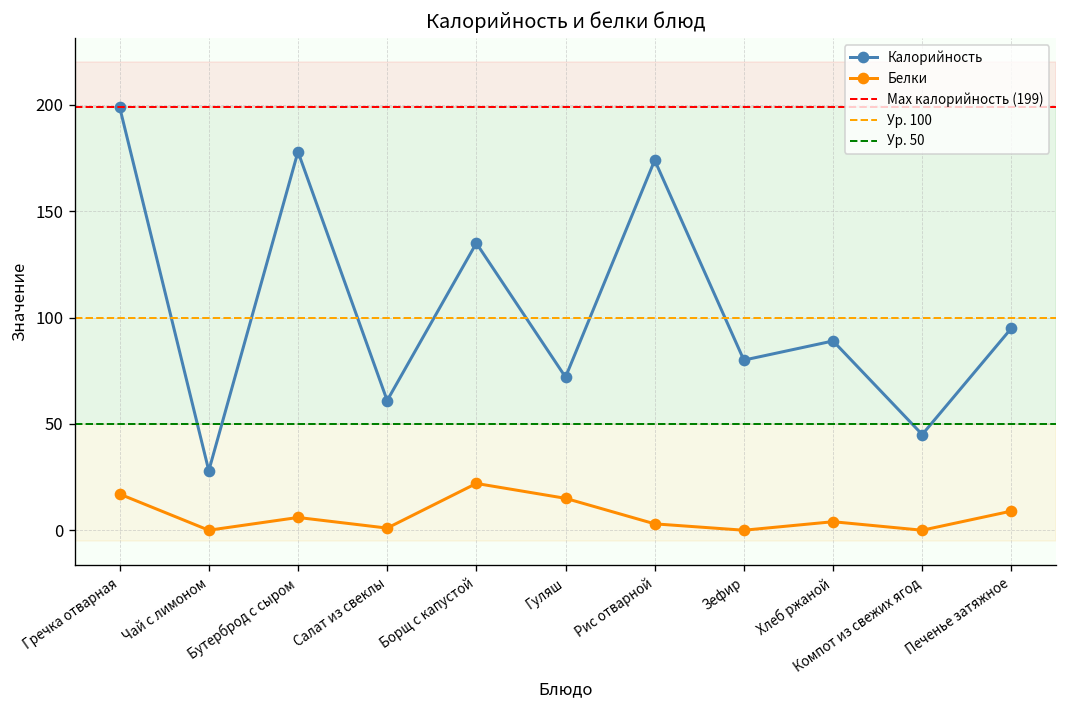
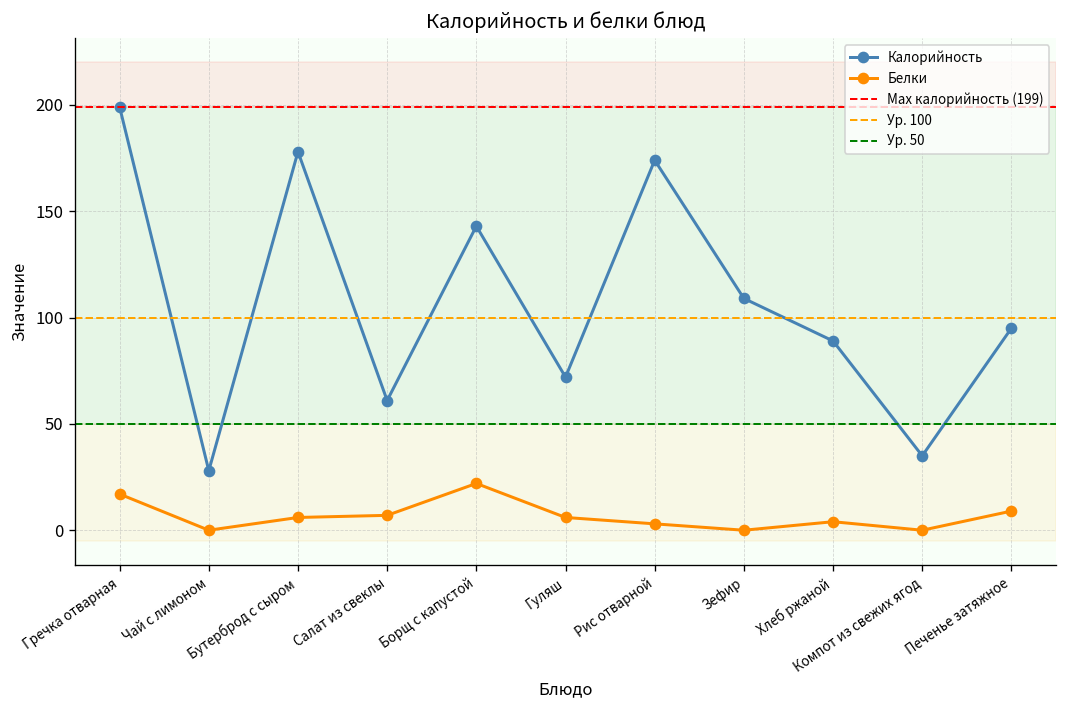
  {
    "Калорийность": {
      "Гречка отварная": 199,
      "Чай с лимоном": 28,
      "Бутерброд с сыром": 178,
      "Салат из свеклы": 61,
-     "Борщ с капустой": 135,
+     "Борщ с капустой": 143,
      "Гуляш": 72,
      "Рис отварной": 174,
-     "Зефир": 80,
+     "Зефир": 109,
      "Хлеб ржаной": 89,
-     "Компот из свежих ягод": 45,
+     "Компот из свежих ягод": 35,
      "Печенье затяжное": 95
    },
    "Белки": {
      "Гречка отварная": 17,
      "Чай с лимоном": 0,
      "Бутерброд с сыром": 6,
-     "Салат из свеклы": 1,
+     "Салат из свеклы": 7,
      "Борщ с капустой": 22,
-     "Гуляш": 15,
+     "Гуляш": 6,
      "Рис отварной": 3,
      "Зефир": 0,
      "Хлеб ржаной": 4,
      "Компот из свежих ягод": 0,
      "Печенье затяжное": 9
    }
  }
